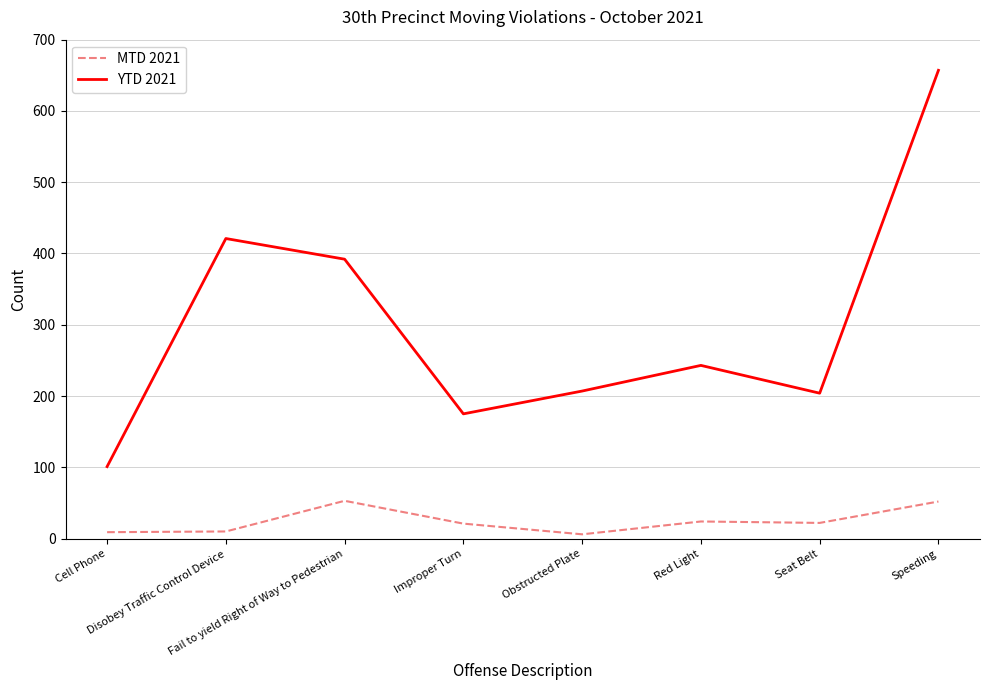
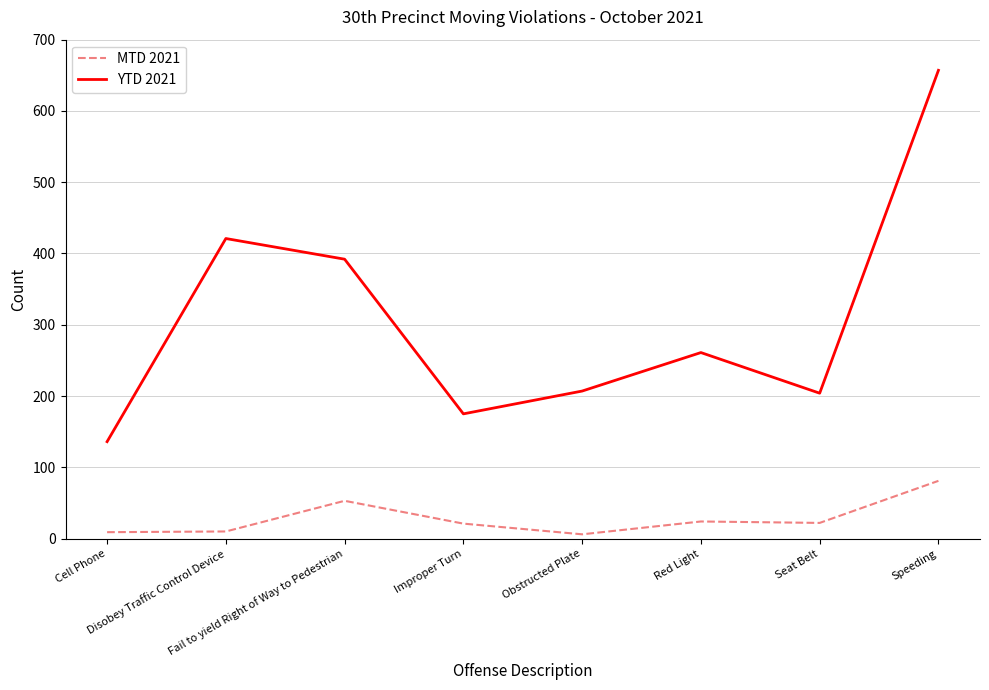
  {
    "MTD 2021": {
      "Cell Phone": 10,
      "Disobey Traffic Control Device": 10,
      "Fail to yield Right of Way to Pedestrian": 50,
      "Improper Turn": 20,
      "Obstructed Plate": 10,
      "Red Light": 20,
      "Seat Belt": 20,
-     "Speeding": 50
+     "Speeding": 80
    },
    "YTD 2021": {
-     "Cell Phone": 100,
+     "Cell Phone": 140,
      "Disobey Traffic Control Device": 420,
      "Fail to yield Right of Way to Pedestrian": 390,
      "Improper Turn": 180,
      "Obstructed Plate": 210,
-     "Red Light": 240,
+     "Red Light": 260,
      "Seat Belt": 200,
      "Speeding": 660
    }
  }
